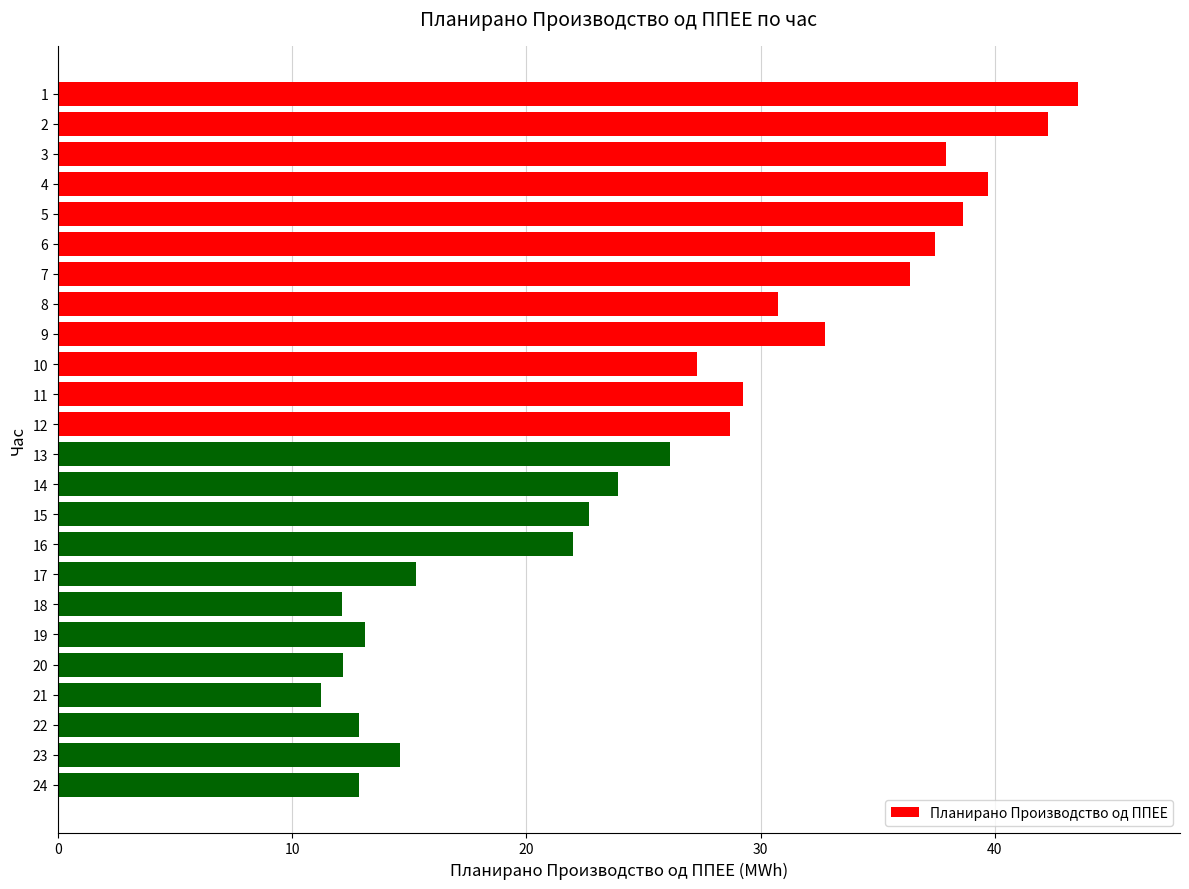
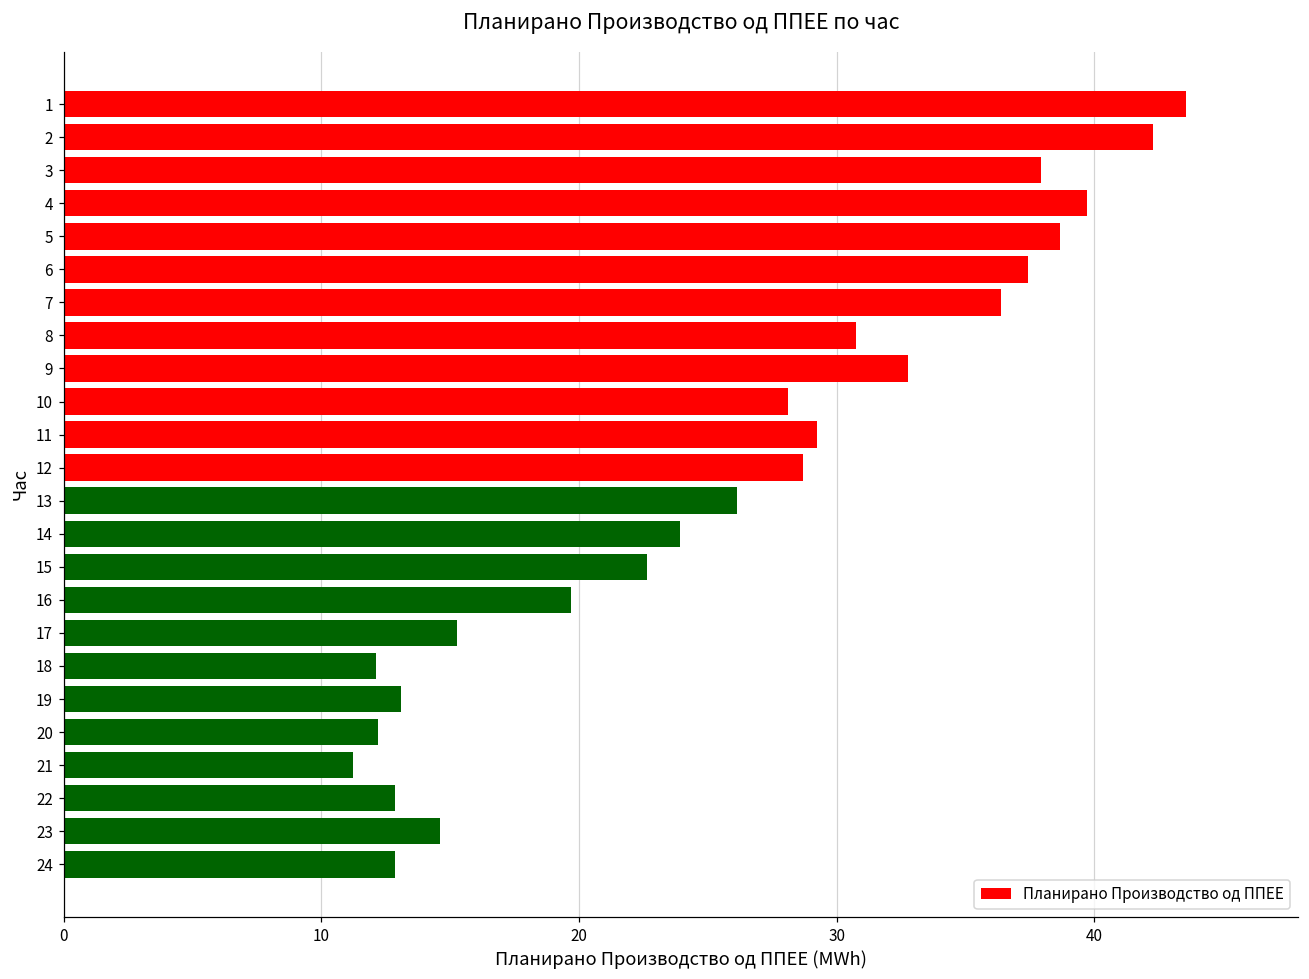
  {
    "1": 43.5,
    "2": 42.3,
    "3": 37.9,
    "4": 39.7,
    "5": 38.7,
    "6": 37.4,
    "7": 36.4,
    "8": 30.7,
    "9": 32.8,
-   "10": 27.3,
+   "10": 28.1,
    "11": 29.3,
    "12": 28.7,
    "13": 26.1,
    "14": 23.9,
    "15": 22.7,
-   "16": 22.0,
+   "16": 19.7,
    "17": 15.3,
    "18": 12.1,
    "19": 13.1,
    "20": 12.2,
    "21": 11.2,
    "22": 12.9,
    "23": 14.6,
    "24": 12.8
  }
